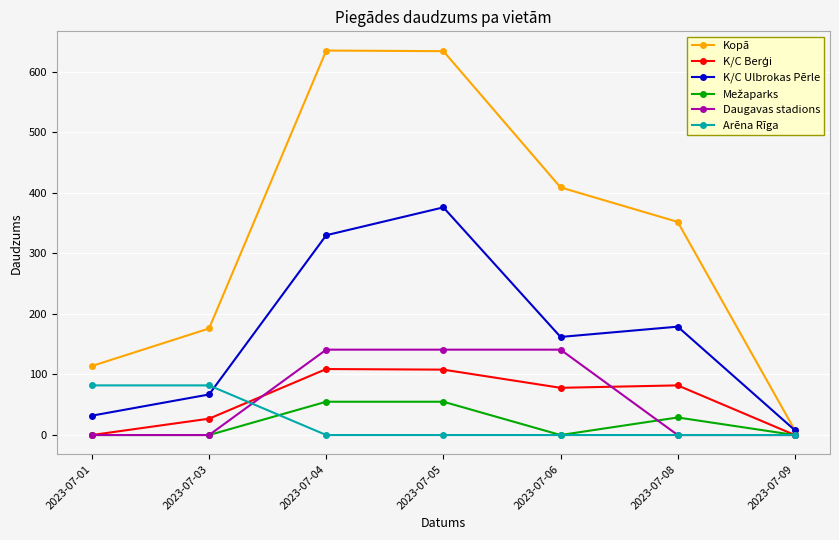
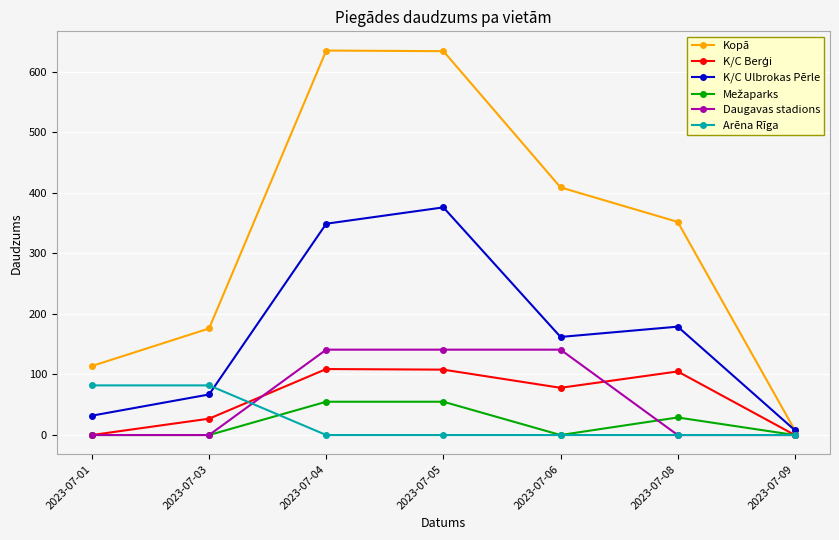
  {
    "Kopā": {
      "2023-07-01": 110,
      "2023-07-03": 180,
      "2023-07-04": 640,
      "2023-07-05": 630,
      "2023-07-06": 410,
      "2023-07-08": 350
    },
    "K/C Berģi": {
      "2023-07-03": 30,
      "2023-07-04": 110,
      "2023-07-05": 110,
      "2023-07-06": 80,
-     "2023-07-08": 80
+     "2023-07-08": 110
    },
    "K/C Ulbrokas Pērle": {
      "2023-07-01": 30,
      "2023-07-03": 70,
-     "2023-07-04": 330,
+     "2023-07-04": 350,
      "2023-07-05": 380,
      "2023-07-06": 160,
      "2023-07-08": 180
    },
    "Mežaparks": {
      "2023-07-04": 60,
      "2023-07-05": 60,
      "2023-07-08": 30
    },
    "Daugavas stadions": {
      "2023-07-04": 140,
      "2023-07-05": 140,
      "2023-07-06": 140
    },
    "Arēna Rīga": {
      "2023-07-01": 80,
      "2023-07-03": 80,
      "2023-07-04": 0,
      "2023-07-05": 0
    }
  }
